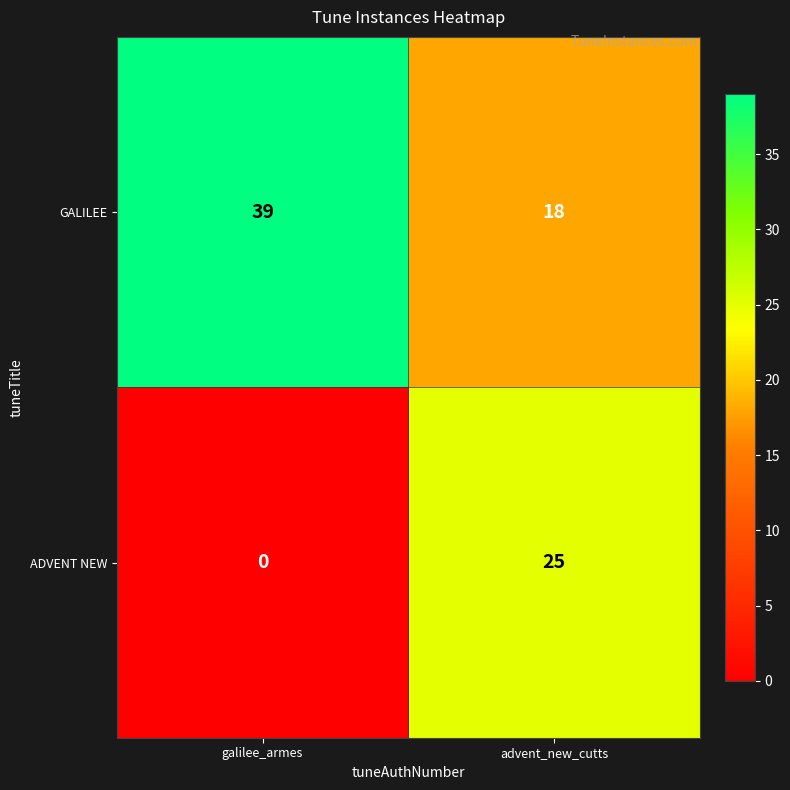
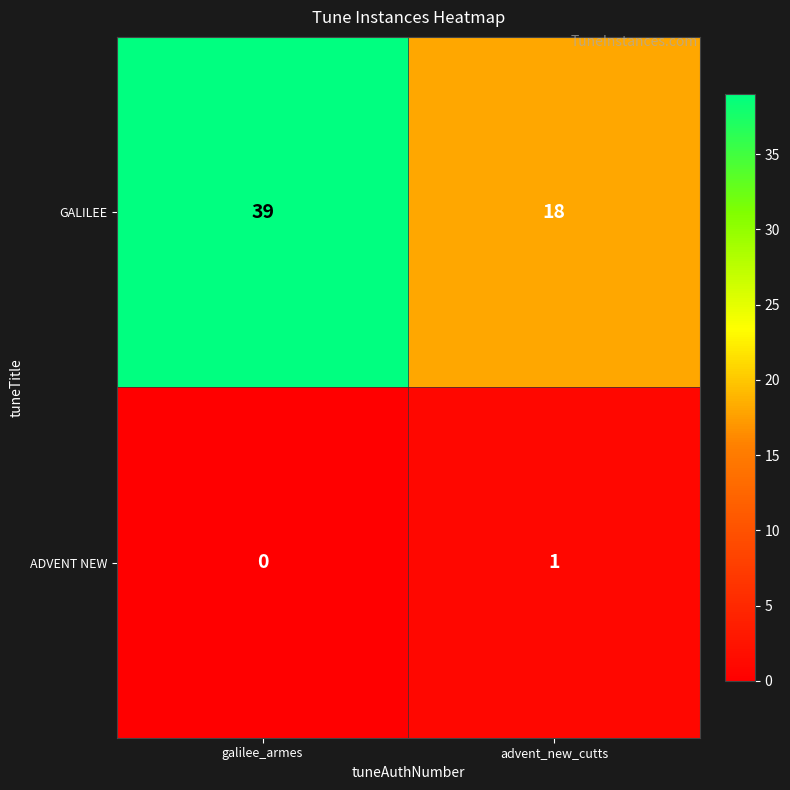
  {
    "GALILEE": {
      "galilee_armes": 39,
      "advent_new_cutts": 18
    },
    "ADVENT NEW": {
      "galilee_armes": 0,
-     "advent_new_cutts": 25
+     "advent_new_cutts": 1
    }
  }
